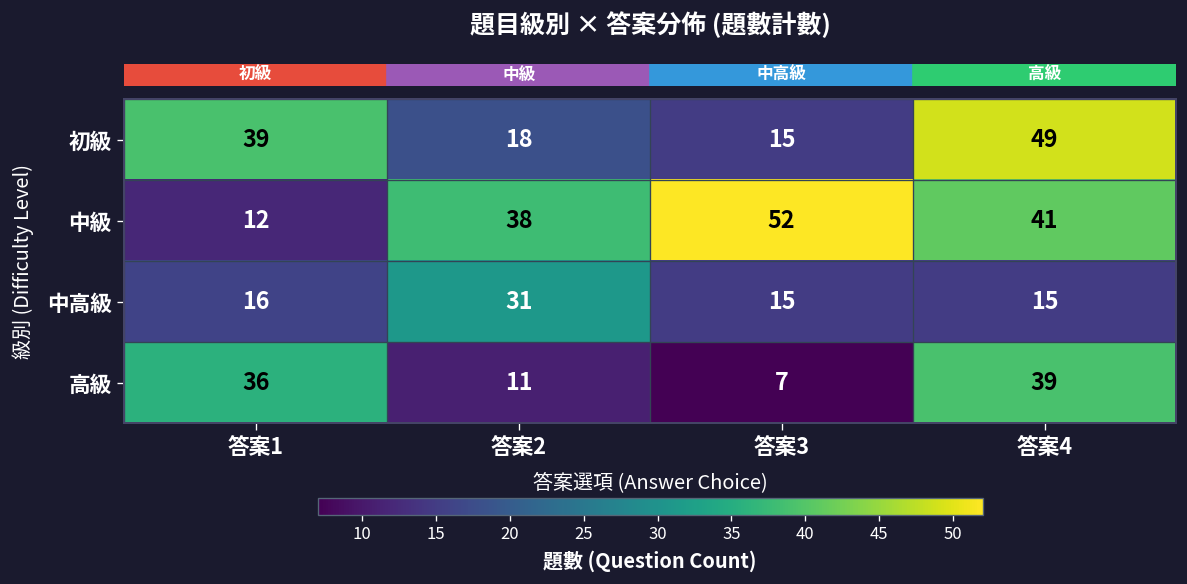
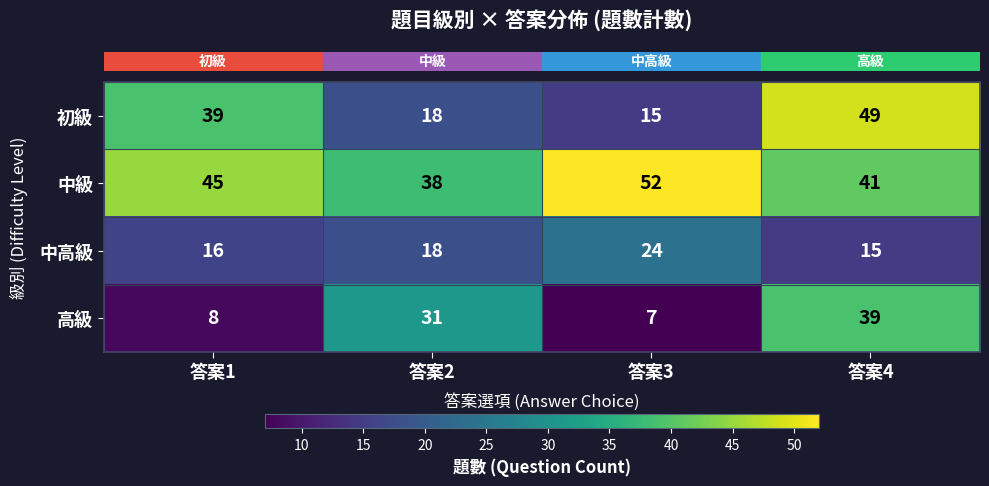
  {
    "初級": {
      "答案1": 39,
      "答案2": 18,
      "答案3": 15,
      "答案4": 49
    },
    "中級": {
-     "答案1": 12,
+     "答案1": 45,
      "答案2": 38,
      "答案3": 52,
      "答案4": 41
    },
    "中高級": {
      "答案1": 16,
-     "答案2": 31,
-     "答案3": 15,
+     "答案2": 18,
+     "答案3": 24,
      "答案4": 15
    },
    "高級": {
-     "答案1": 36,
-     "答案2": 11,
+     "答案1": 8,
+     "答案2": 31,
      "答案3": 7,
      "答案4": 39
    }
  }
